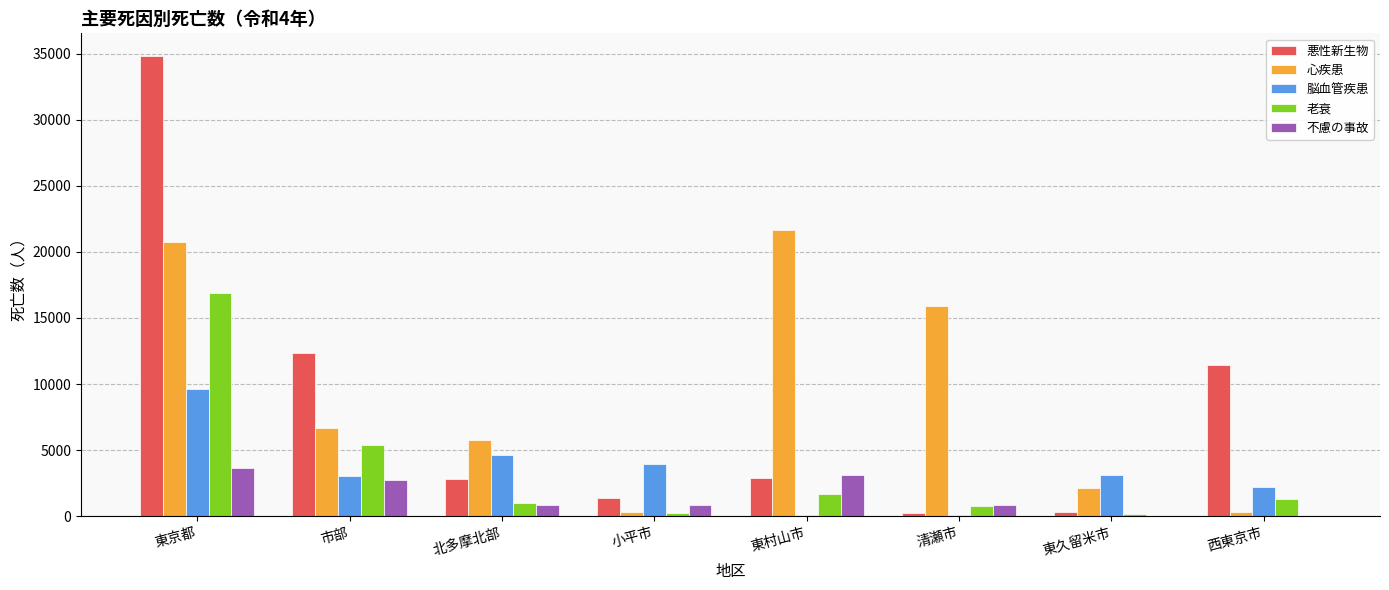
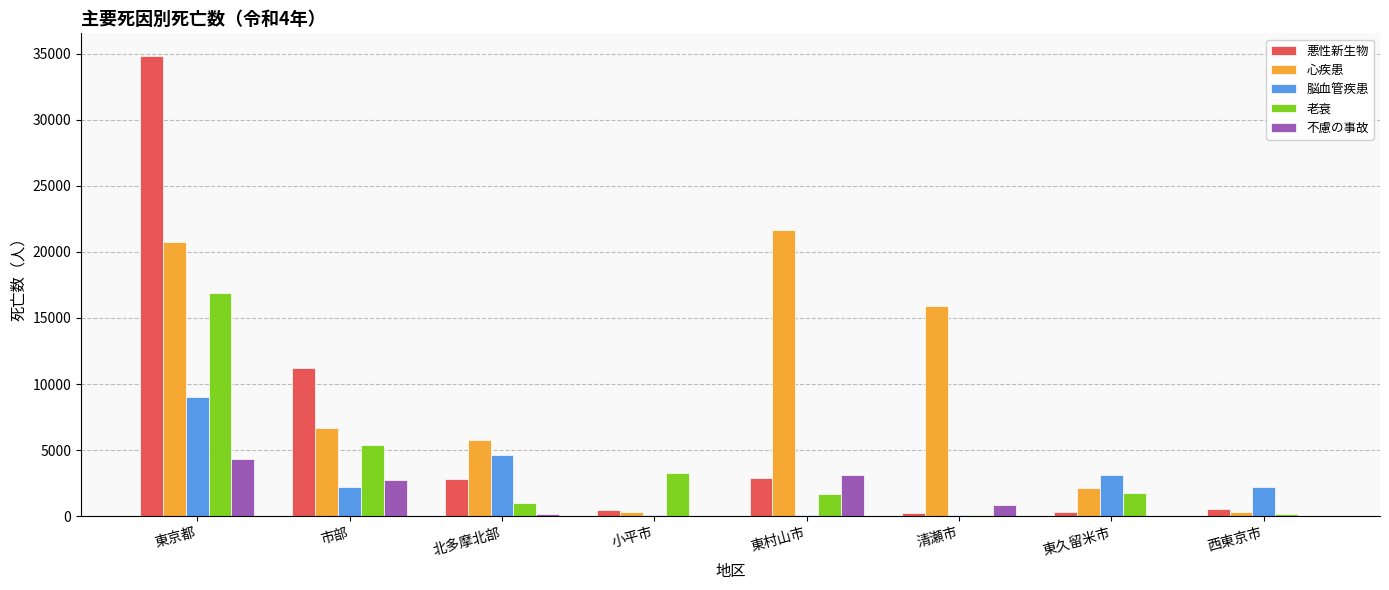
  {
    "悪性新生物": {
      "東京都": 34800,
-     "市部": 12400,
+     "市部": 11300,
      "北多摩北部": 2900,
-     "小平市": 1400,
+     "小平市": 500,
      "東村山市": 2900,
      "清瀬市": 200,
      "東久留米市": 400,
-     "西東京市": 11400
+     "西東京市": 600
    },
    "心疾患": {
      "東京都": 20800,
      "市部": 6700,
      "北多摩北部": 5800,
      "小平市": 300,
      "東村山市": 21700,
      "清瀬市": 15900,
      "東久留米市": 2100,
      "西東京市": 300
    },
    "脳血管疾患": {
-     "東京都": 9600,
-     "市部": 3000,
+     "東京都": 9000,
+     "市部": 2200,
      "北多摩北部": 4600,
-     "小平市": 4000,
+     "小平市": 100,
      "東久留米市": 3100,
      "西東京市": 2200
    },
    "老衰": {
      "東京都": 16900,
      "市部": 5400,
      "北多摩北部": 1000,
-     "小平市": 200,
+     "小平市": 3200,
      "東村山市": 1700,
-     "清瀬市": 800,
-     "東久留米市": 200,
-     "西東京市": 1300
+     "清瀬市": 100,
+     "東久留米市": 1700,
+     "西東京市": 200
    },
    "不慮の事故": {
-     "東京都": 3600,
+     "東京都": 4300,
      "市部": 2800,
-     "北多摩北部": 900,
-     "小平市": 800,
+     "北多摩北部": 100,
+     "小平市": 0,
      "東村山市": 3200,
      "清瀬市": 900
    }
  }
